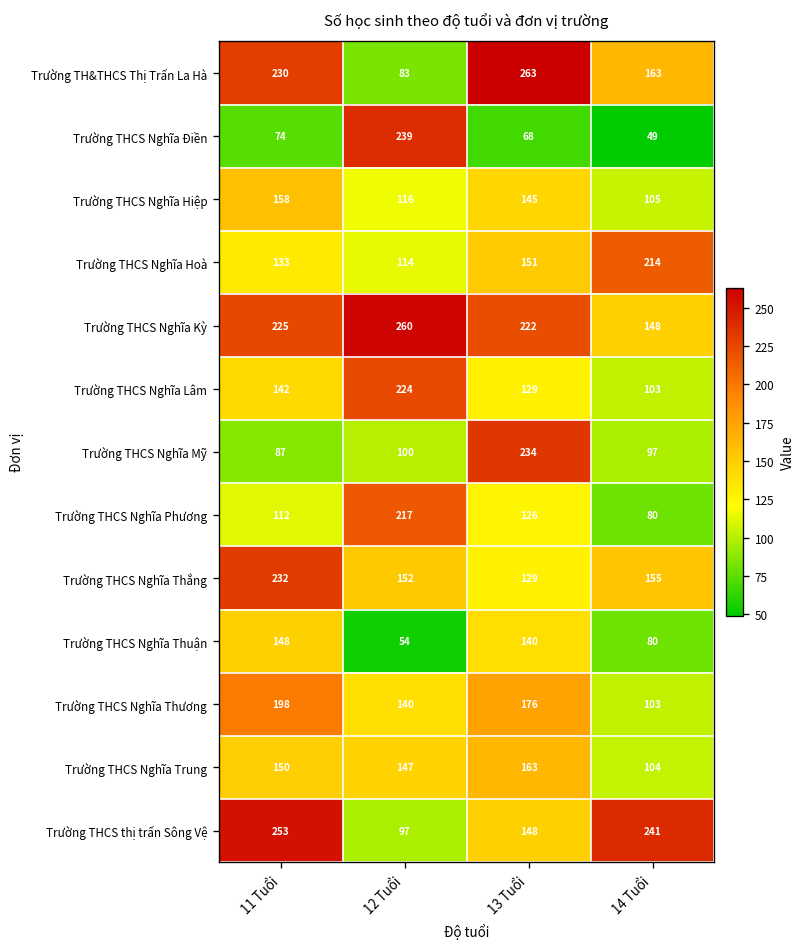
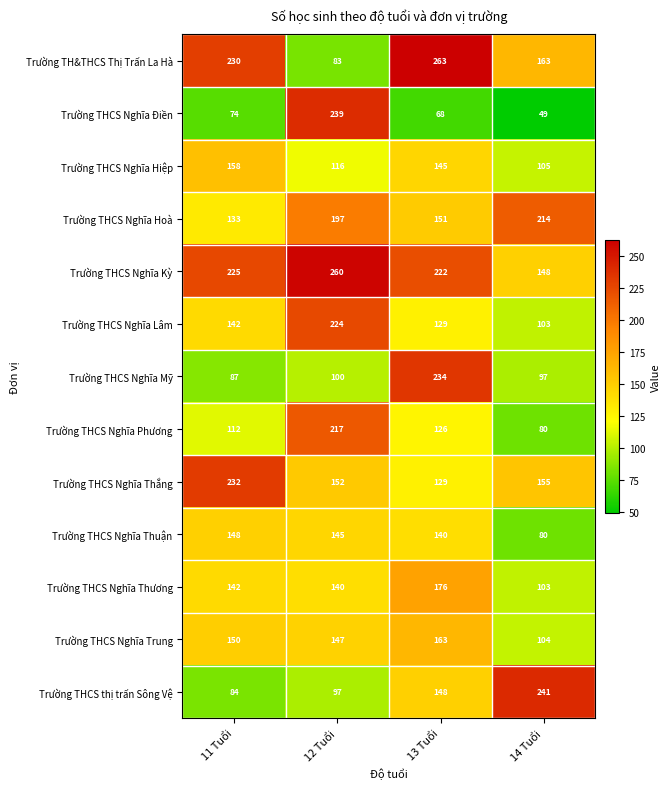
  {
    "Trường TH&THCS Thị Trấn La Hà": {
      "11 Tuổi": 230,
      "12 Tuổi": 83,
      "13 Tuổi": 263,
      "14 Tuổi": 163
    },
    "Trường THCS Nghĩa Điền": {
      "11 Tuổi": 74,
      "12 Tuổi": 239,
      "13 Tuổi": 68,
      "14 Tuổi": 49
    },
    "Trường THCS Nghĩa Hiệp": {
      "11 Tuổi": 158,
      "12 Tuổi": 116,
      "13 Tuổi": 145,
      "14 Tuổi": 105
    },
    "Trường THCS Nghĩa Hoà": {
      "11 Tuổi": 133,
-     "12 Tuổi": 114,
+     "12 Tuổi": 197,
      "13 Tuổi": 151,
      "14 Tuổi": 214
    },
    "Trường THCS Nghĩa Kỳ": {
      "11 Tuổi": 225,
      "12 Tuổi": 260,
      "13 Tuổi": 222,
      "14 Tuổi": 148
    },
    "Trường THCS Nghĩa Lâm": {
      "11 Tuổi": 142,
      "12 Tuổi": 224,
      "13 Tuổi": 129,
      "14 Tuổi": 103
    },
    "Trường THCS Nghĩa Mỹ": {
      "11 Tuổi": 87,
      "12 Tuổi": 100,
      "13 Tuổi": 234,
      "14 Tuổi": 97
    },
    "Trường THCS Nghĩa Phương": {
      "11 Tuổi": 112,
      "12 Tuổi": 217,
      "13 Tuổi": 126,
      "14 Tuổi": 80
    },
    "Trường THCS Nghĩa Thắng": {
      "11 Tuổi": 232,
      "12 Tuổi": 152,
      "13 Tuổi": 129,
      "14 Tuổi": 155
    },
    "Trường THCS Nghĩa Thuận": {
      "11 Tuổi": 148,
-     "12 Tuổi": 54,
+     "12 Tuổi": 145,
      "13 Tuổi": 140,
      "14 Tuổi": 80
    },
    "Trường THCS Nghĩa Thương": {
-     "11 Tuổi": 198,
+     "11 Tuổi": 142,
      "12 Tuổi": 140,
      "13 Tuổi": 176,
      "14 Tuổi": 103
    },
    "Trường THCS Nghĩa Trung": {
      "11 Tuổi": 150,
      "12 Tuổi": 147,
      "13 Tuổi": 163,
      "14 Tuổi": 104
    },
    "Trường THCS thị trấn Sông Vệ": {
-     "11 Tuổi": 253,
+     "11 Tuổi": 84,
      "12 Tuổi": 97,
      "13 Tuổi": 148,
      "14 Tuổi": 241
    }
  }
